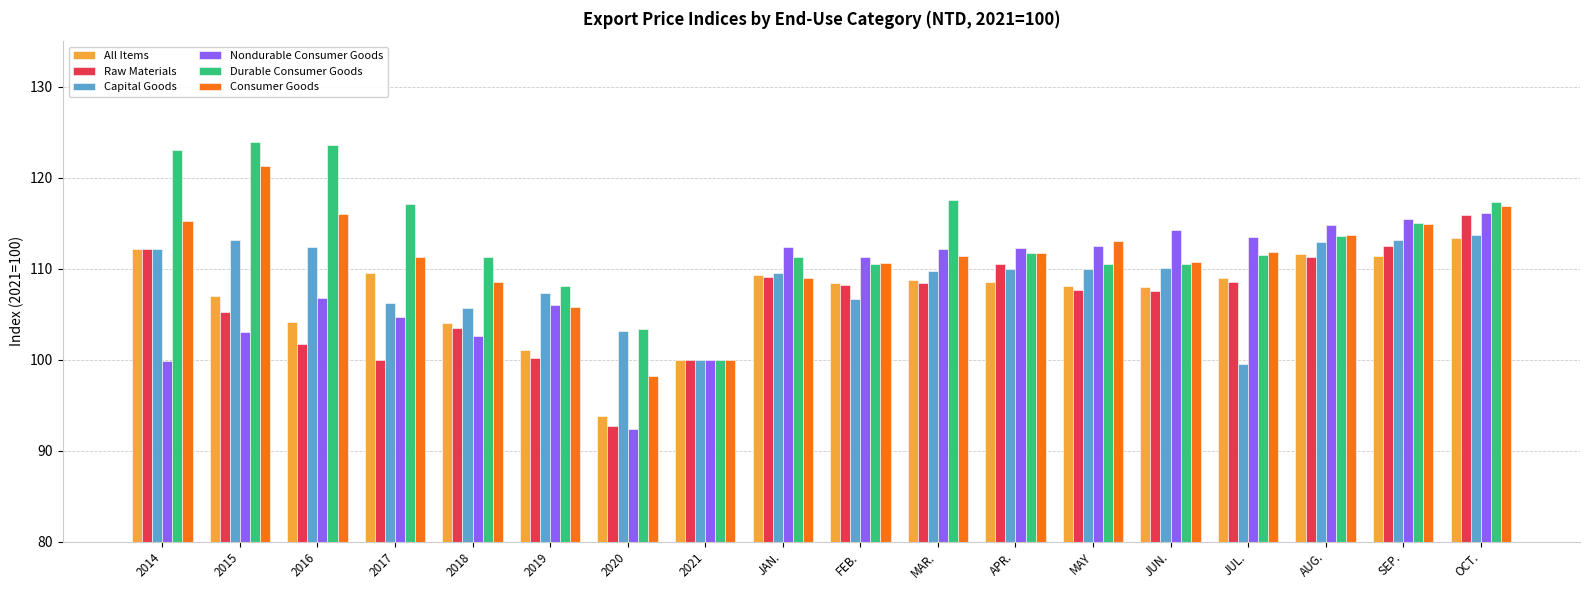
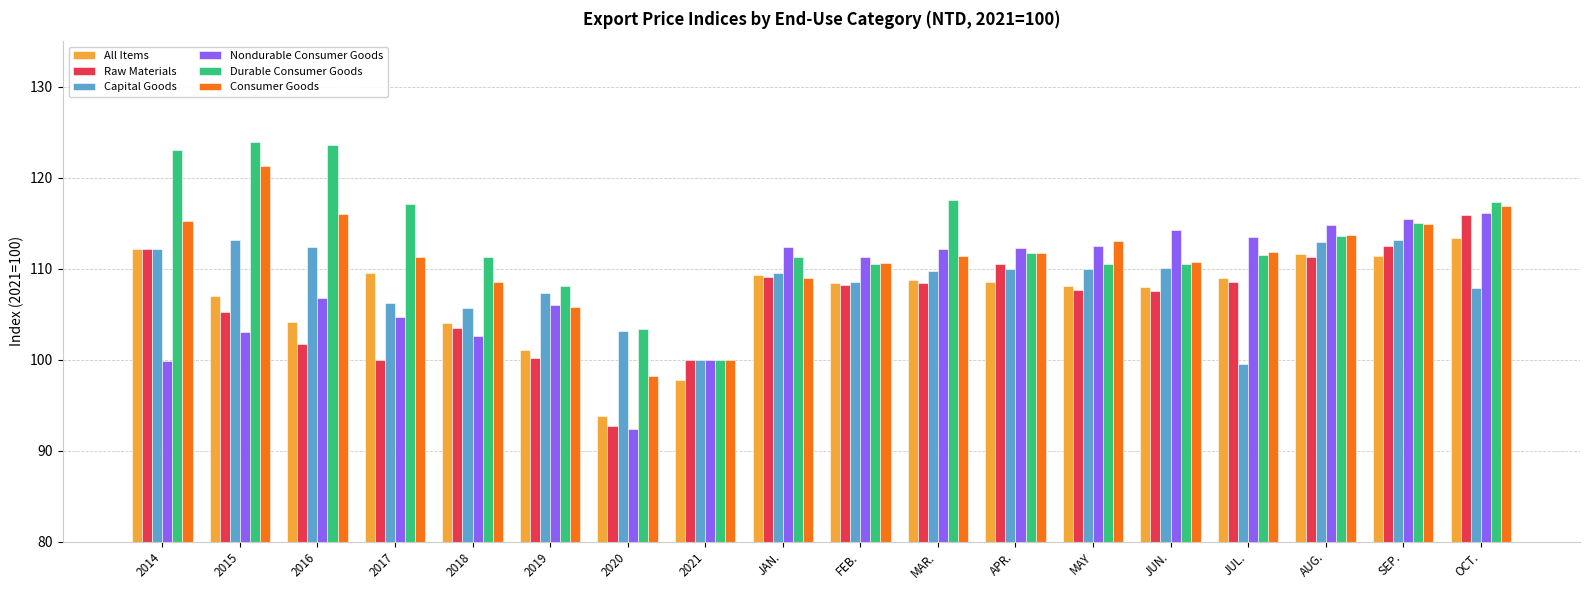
  {
    "All Items": {
      "2014": 112,
      "2015": 107,
      "2016": 104,
      "2017": 110,
      "2018": 104,
      "2019": 101,
      "2020": 94,
-     "2021": 100,
+     "2021": 98,
      "JAN.": 109,
      "FEB.": 108,
      "MAR.": 109,
      "APR.": 109,
      "MAY": 108,
      "JUN.": 108,
      "JUL.": 109,
      "AUG.": 112,
      "SEP.": 111,
      "OCT.": 113
    },
    "Raw Materials": {
      "2014": 112,
      "2015": 105,
      "2016": 102,
      "2017": 100,
      "2018": 103,
      "2019": 100,
      "2020": 93,
      "2021": 100,
      "JAN.": 109,
      "FEB.": 108,
      "MAR.": 108,
      "APR.": 111,
      "MAY": 108,
      "JUN.": 108,
      "JUL.": 108,
      "AUG.": 111,
      "SEP.": 113,
      "OCT.": 116
    },
    "Capital Goods": {
      "2014": 112,
      "2015": 113,
      "2016": 112,
      "2017": 106,
      "2018": 106,
      "2019": 107,
      "2020": 103,
      "2021": 100,
      "JAN.": 110,
-     "FEB.": 107,
+     "FEB.": 109,
      "MAR.": 110,
      "APR.": 110,
      "MAY": 110,
      "JUN.": 110,
      "JUL.": 100,
      "AUG.": 113,
      "SEP.": 113,
-     "OCT.": 114
+     "OCT.": 108
    },
    "Nondurable Consumer Goods": {
      "2014": 100,
      "2015": 103,
      "2016": 107,
      "2017": 105,
      "2018": 103,
      "2019": 106,
      "2020": 92,
      "2021": 100,
      "JAN.": 112,
      "FEB.": 111,
      "MAR.": 112,
      "APR.": 112,
      "MAY": 112,
      "JUN.": 114,
      "JUL.": 114,
      "AUG.": 115,
      "SEP.": 116,
      "OCT.": 116
    },
    "Durable Consumer Goods": {
      "2014": 123,
      "2015": 124,
      "2016": 124,
      "2017": 117,
      "2018": 111,
      "2019": 108,
      "2020": 103,
      "2021": 100,
      "JAN.": 111,
      "FEB.": 111,
      "MAR.": 118,
      "APR.": 112,
      "MAY": 111,
      "JUN.": 111,
      "JUL.": 112,
      "AUG.": 114,
      "SEP.": 115,
      "OCT.": 117
    },
    "Consumer Goods": {
      "2014": 115,
      "2015": 121,
      "2016": 116,
      "2017": 111,
      "2018": 109,
      "2019": 106,
      "2020": 98,
      "2021": 100,
      "JAN.": 109,
      "FEB.": 111,
      "MAR.": 111,
      "APR.": 112,
      "MAY": 113,
      "JUN.": 111,
      "JUL.": 112,
      "AUG.": 114,
      "SEP.": 115,
      "OCT.": 117
    }
  }
